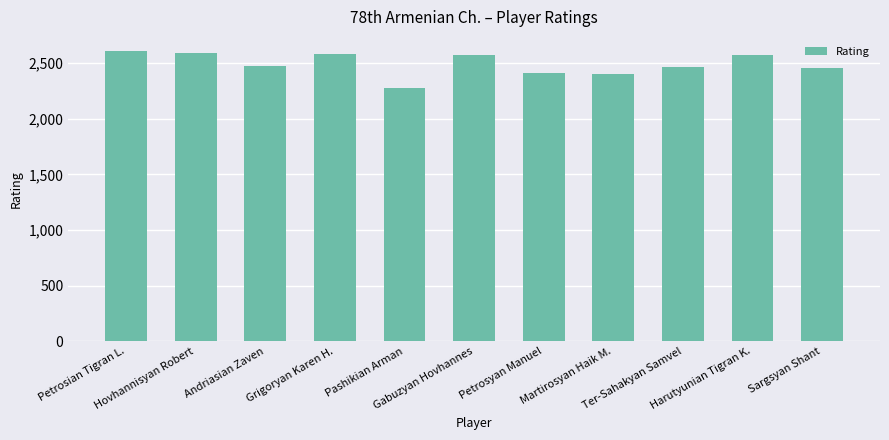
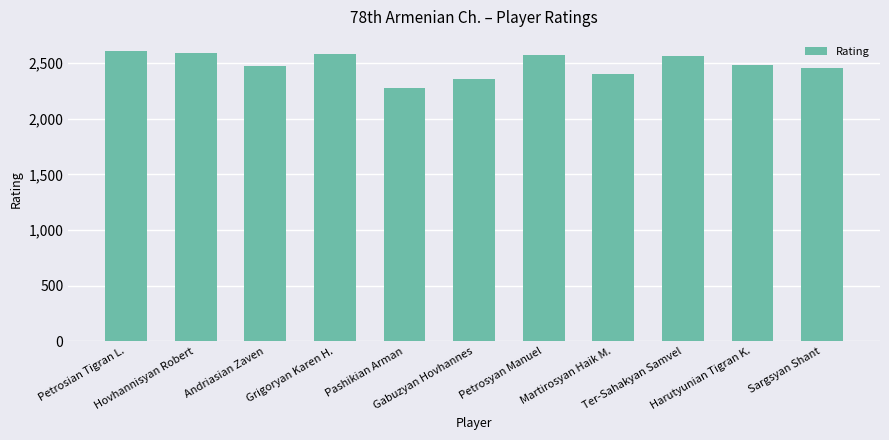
  {
    "Petrosian Tigran L.": "2,610",
    "Hovhannisyan Robert": "2,590",
    "Andriasian Zaven": "2,470",
    "Grigoryan Karen H.": "2,580",
    "Pashikian Arman": "2,270",
-   "Gabuzyan Hovhannes": "2,570",
-   "Petrosyan Manuel": "2,410",
+   "Gabuzyan Hovhannes": "2,360",
+   "Petrosyan Manuel": "2,570",
    "Martirosyan Haik M.": "2,400",
-   "Ter-Sahakyan Samvel": "2,470",
-   "Harutyunian Tigran K.": "2,570",
+   "Ter-Sahakyan Samvel": "2,560",
+   "Harutyunian Tigran K.": "2,490",
    "Sargsyan Shant": "2,460"
  }
